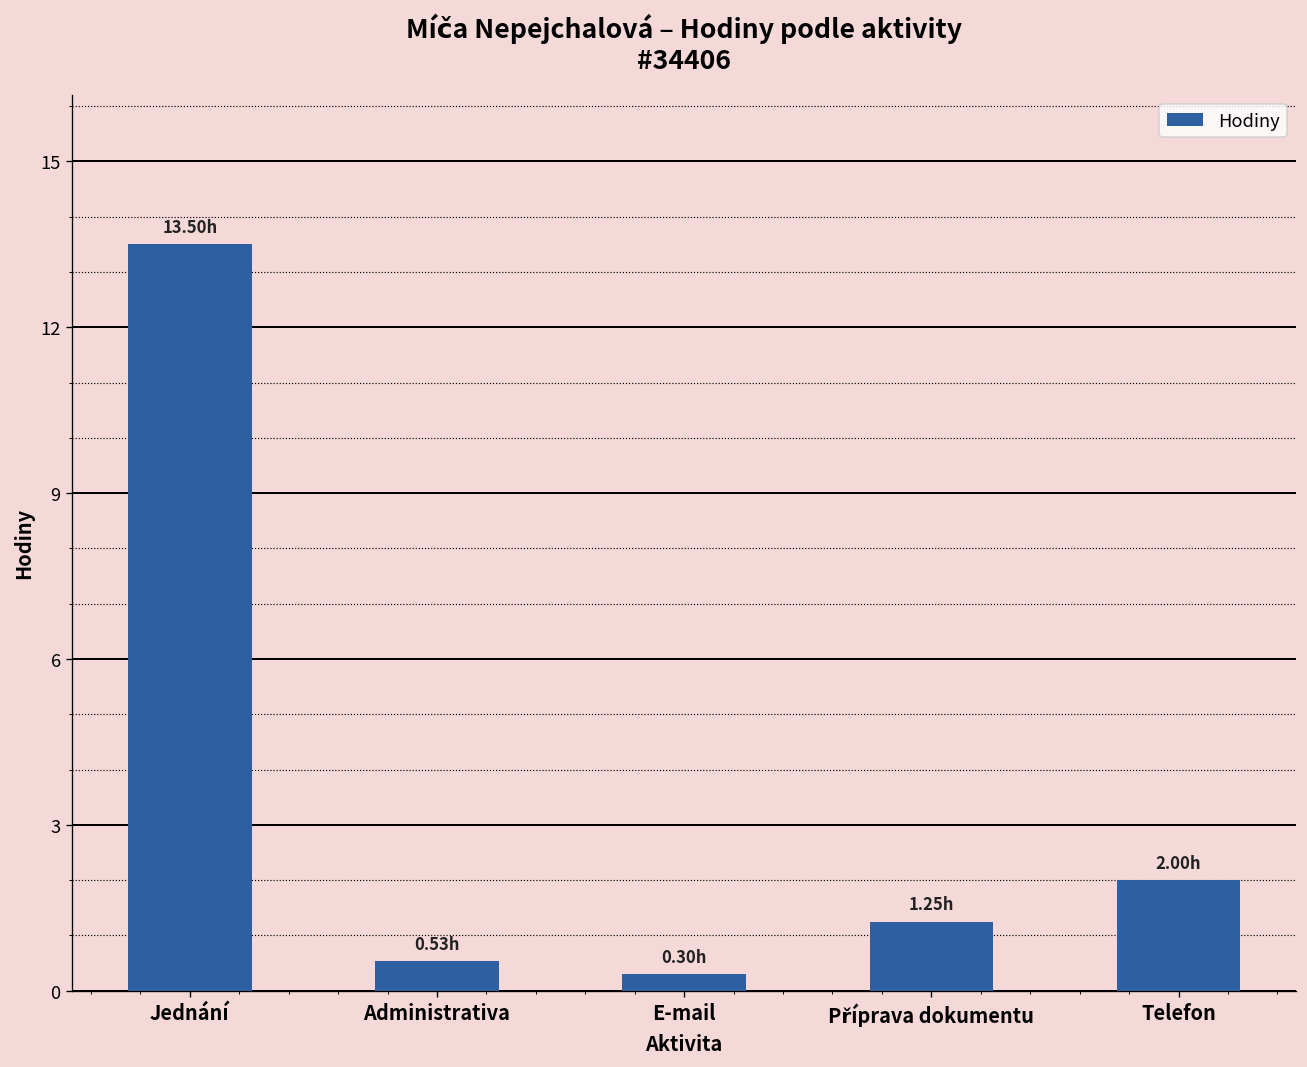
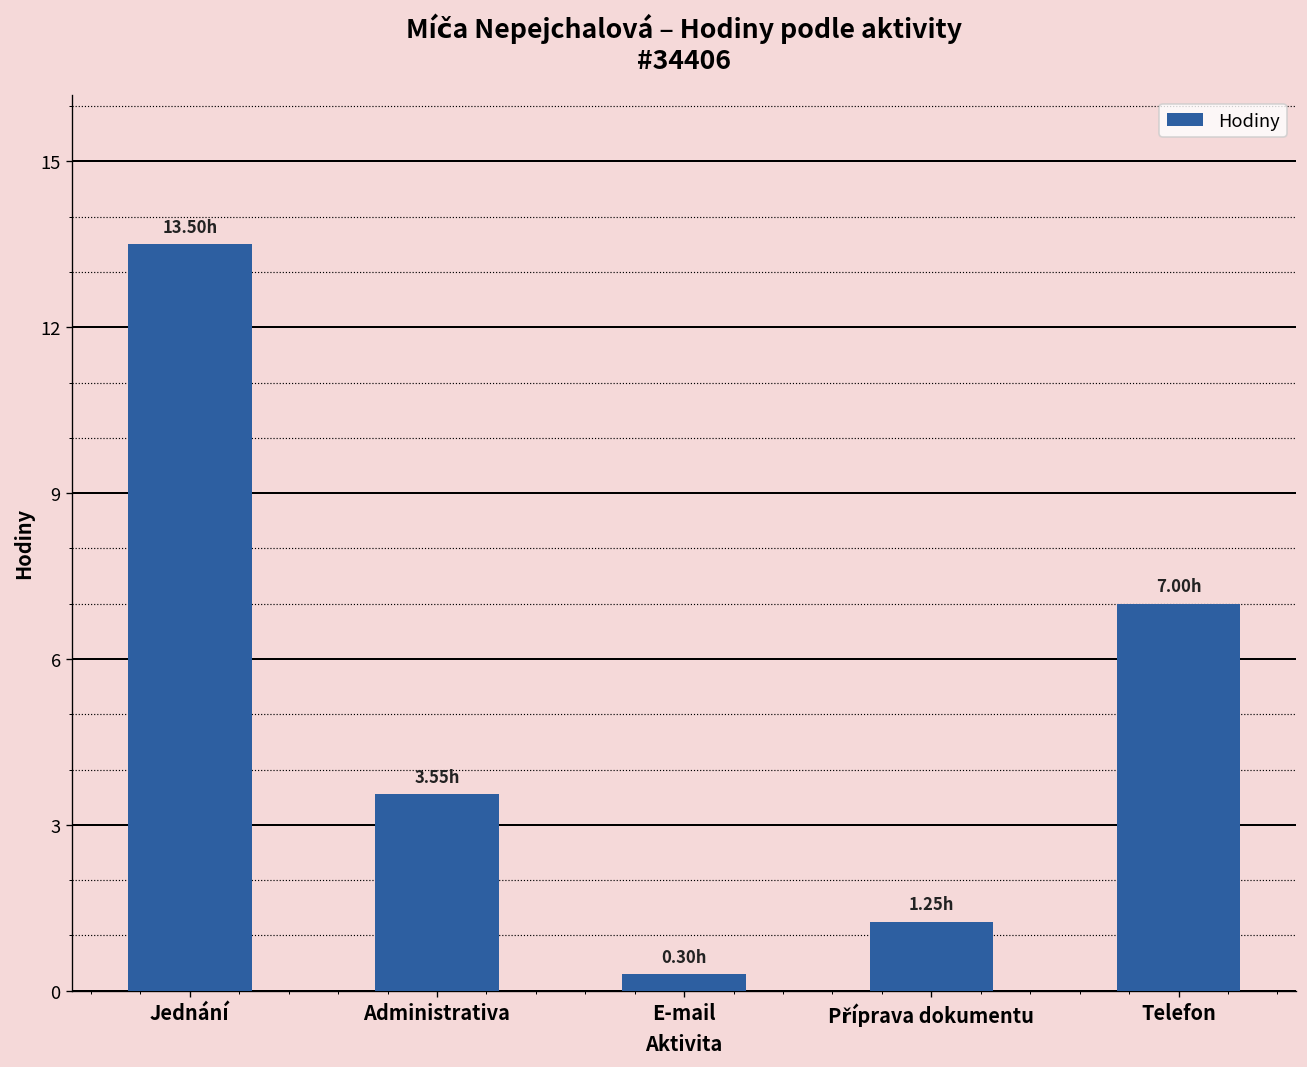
  {
    "Jednání": "13.50h",
-   "Administrativa": "0.53h",
+   "Administrativa": "3.55h",
    "E-mail": "0.30h",
    "Příprava dokumentu": "1.25h",
-   "Telefon": "2.00h"
+   "Telefon": "7.00h"
  }
